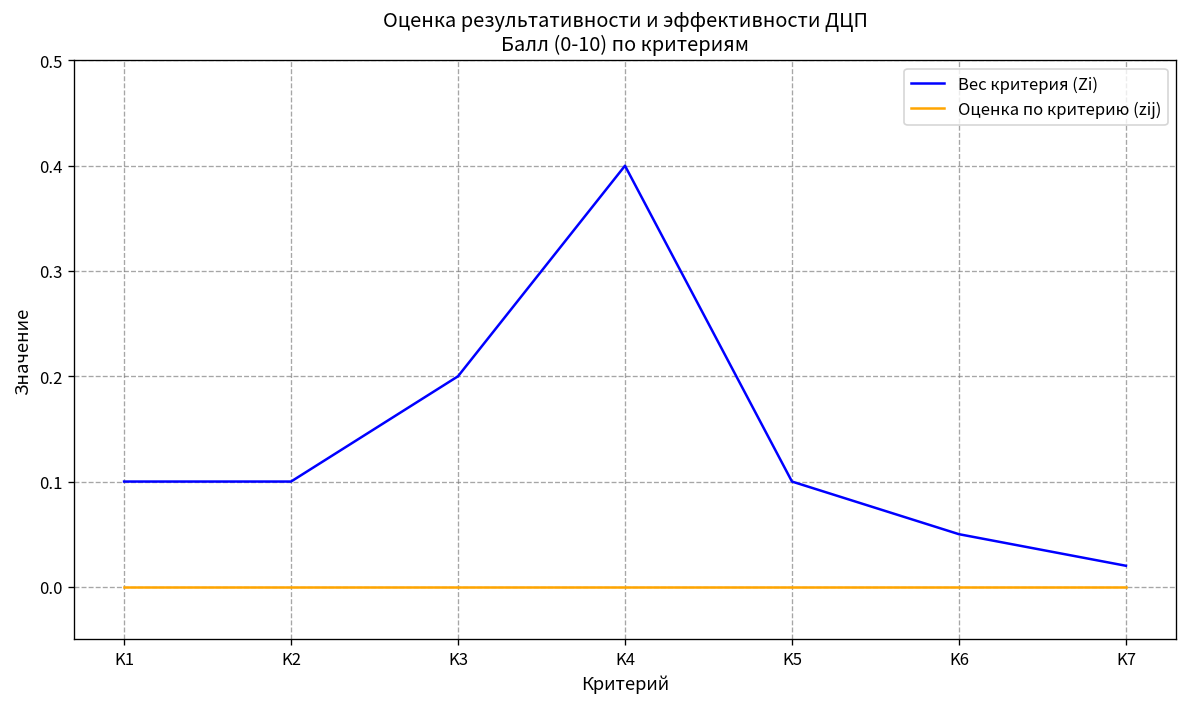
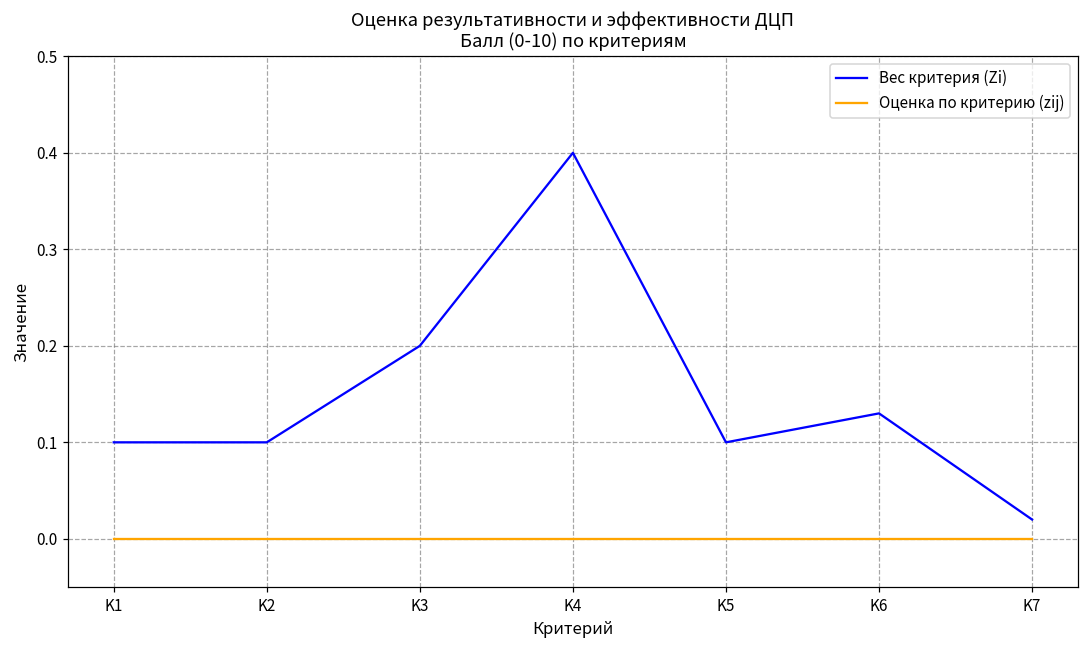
  {
    "Вес критерия (Zi)": {
      "K1": 0.10,
      "K2": 0.10,
      "K3": 0.20,
      "K4": 0.40,
      "K5": 0.10,
-     "K6": 0.05,
+     "K6": 0.13,
      "K7": 0.02
    },
    "Оценка по критерию (zij)": {
      "K1": 0.00,
      "K2": 0.00,
      "K3": 0.00,
      "K4": 0.00,
      "K5": 0.00,
      "K6": 0.00,
      "K7": 0.00
    }
  }
